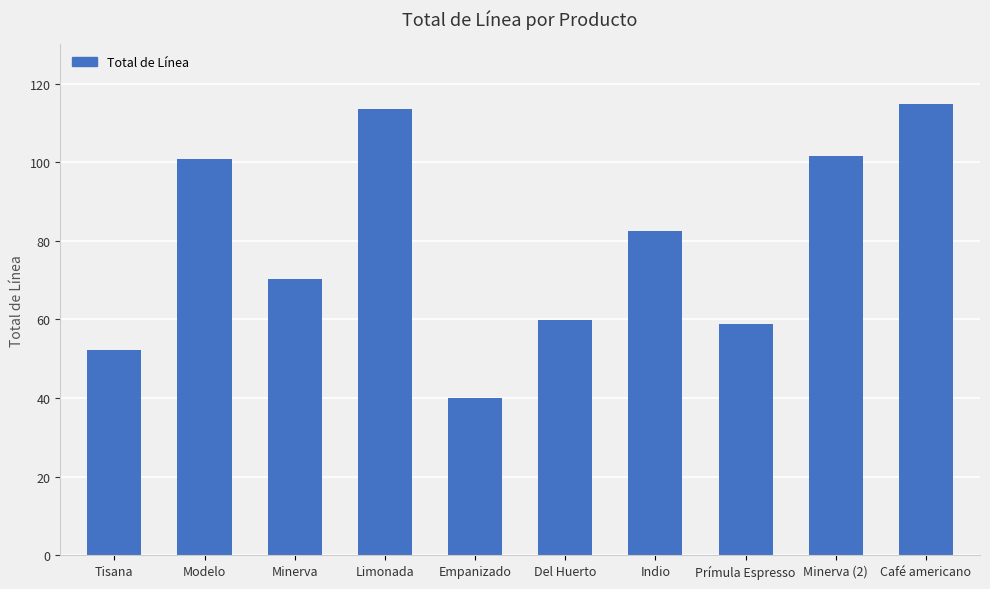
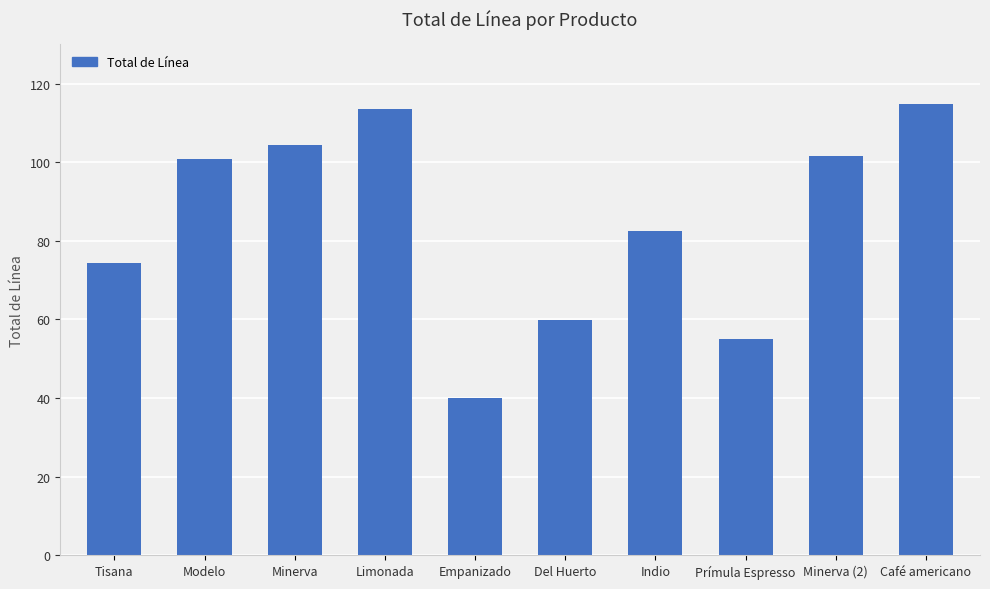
  {
-   "Tisana": 52,
+   "Tisana": 74,
    "Modelo": 101,
-   "Minerva": 70,
+   "Minerva": 104,
    "Limonada": 113,
    "Empanizado": 40,
    "Del Huerto": 60,
    "Indio": 83,
-   "Prímula Espresso": 59,
+   "Prímula Espresso": 55,
    "Minerva (2)": 102,
    "Café americano": 115
  }
